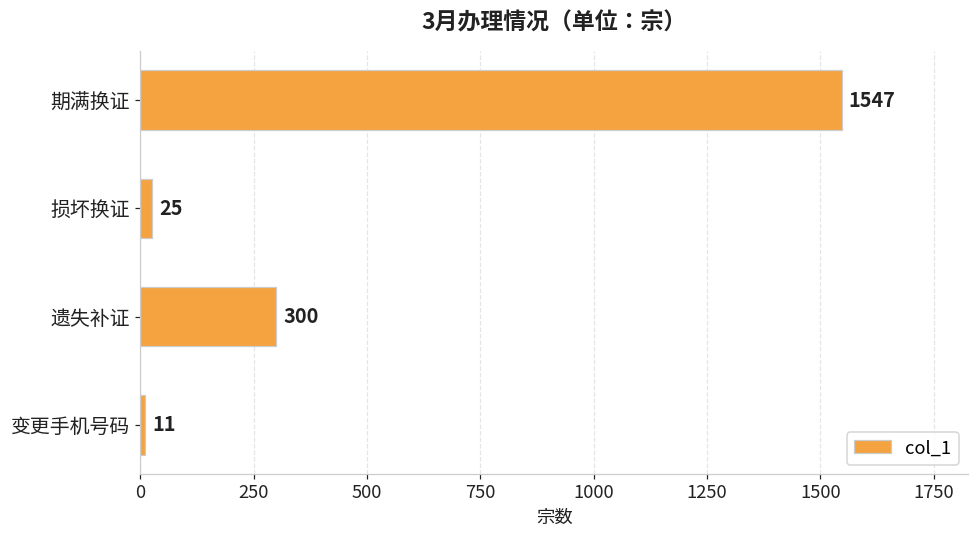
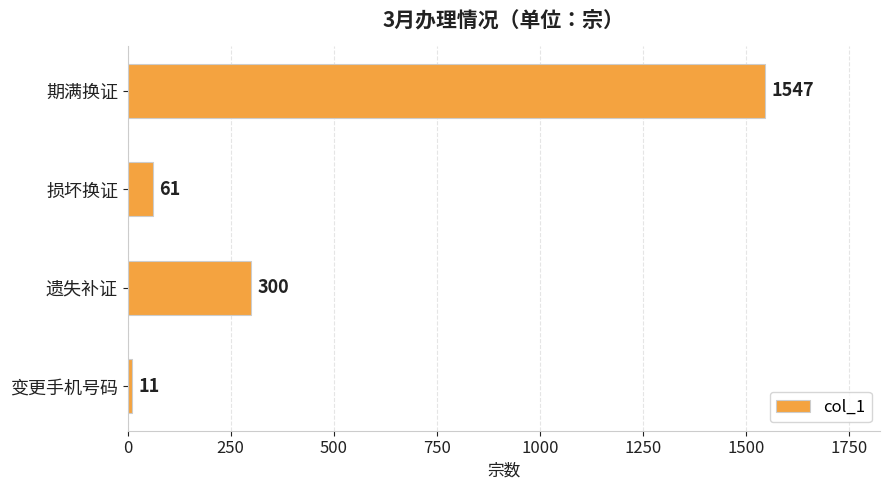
  {
    "期满换证": 1547,
-   "损坏换证": 25,
+   "损坏换证": 61,
    "遗失补证": 300,
    "变更手机号码": 11
  }
